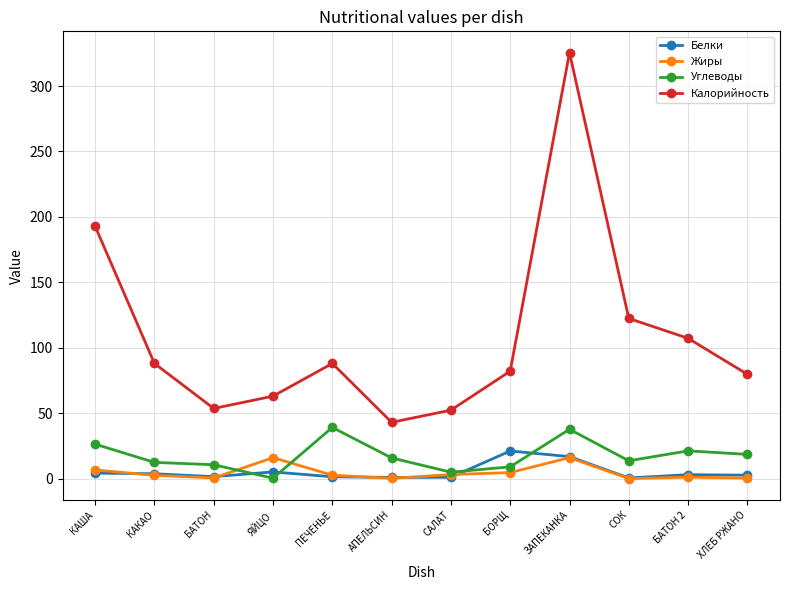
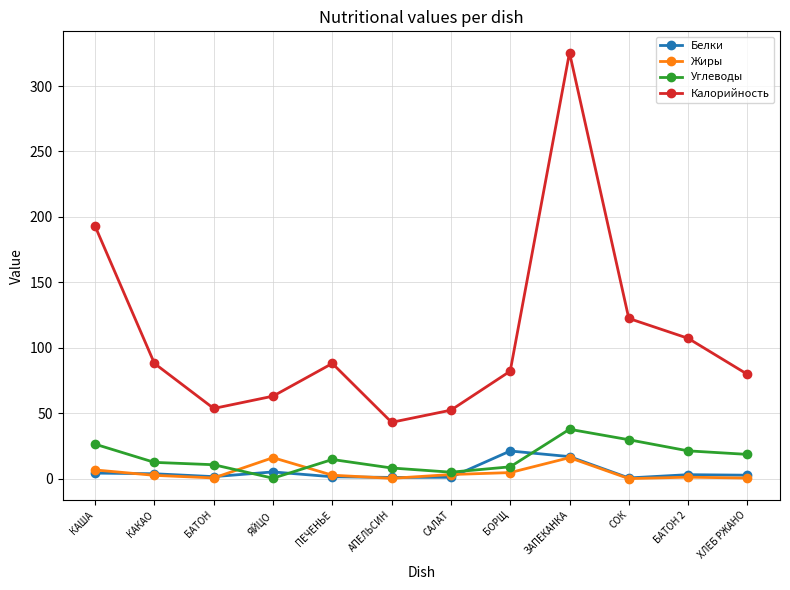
  {
    "Белки": {
      "КАША": 4,
      "ЯЙЦО": 5,
      "САЛАТ": 1,
      "БОРЩ": 21,
      "ХЛЕБ РЖАНО": 3
    },
    "Жиры": {
      "КАША": 7,
      "ЯЙЦО": 16,
      "БОРЩ": 5,
      "ХЛЕБ РЖАНО": 0
    },
    "Углеводы": {
      "КАША": 26,
      "КАКАО": 12,
      "БАТОН": 11,
      "ЯЙЦО": 0,
-     "ПЕЧЕНЬЕ": 39,
-     "АПЕЛЬСИН": 16,
+     "ПЕЧЕНЬЕ": 15,
+     "АПЕЛЬСИН": 8,
      "БОРЩ": 9,
      "ЗАПЕКАНКА": 38,
-     "СОК": 14,
+     "СОК": 30,
      "БАТОН 2": 21,
      "ХЛЕБ РЖАНО": 19
    },
    "Калорийность": {
      "КАША": 193,
      "КАКАО": 88,
      "БАТОН": 54,
      "ЯЙЦО": 63,
      "ПЕЧЕНЬЕ": 88,
      "АПЕЛЬСИН": 43,
      "САЛАТ": 52,
      "БОРЩ": 82,
      "ЗАПЕКАНКА": 326,
      "СОК": 122,
      "БАТОН 2": 107,
      "ХЛЕБ РЖАНО": 80
    }
  }
